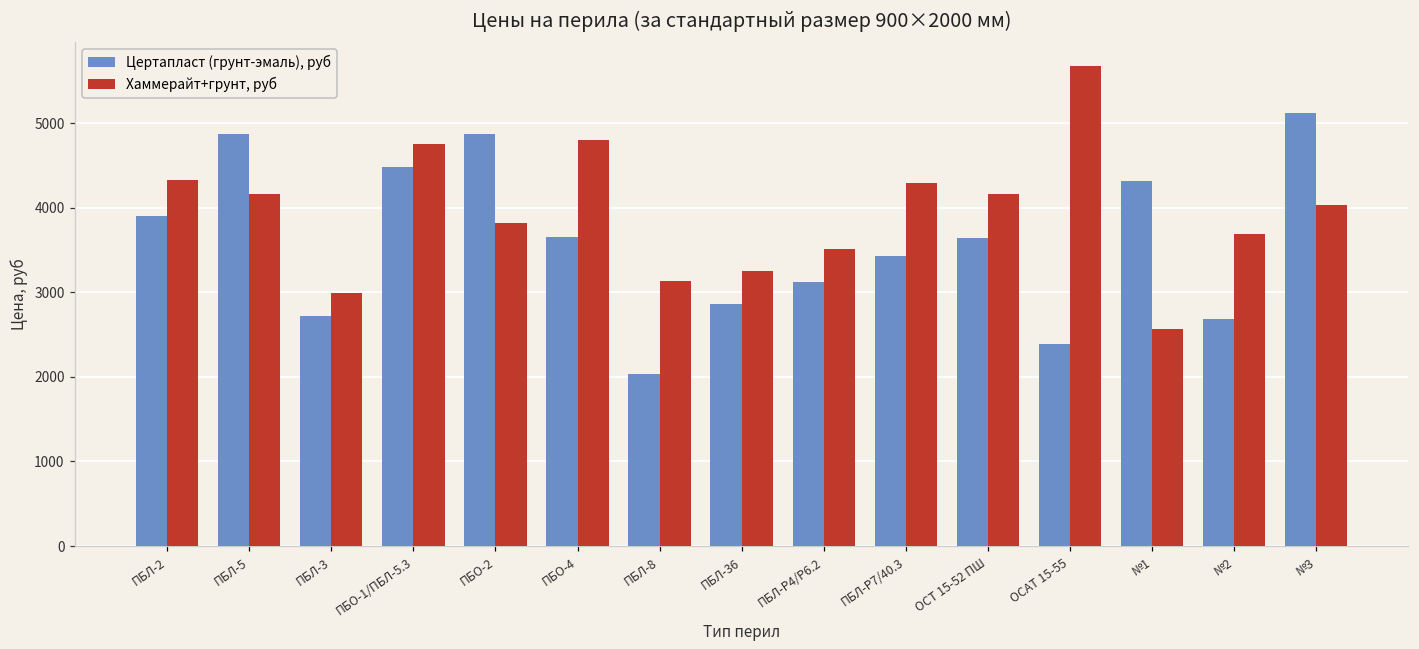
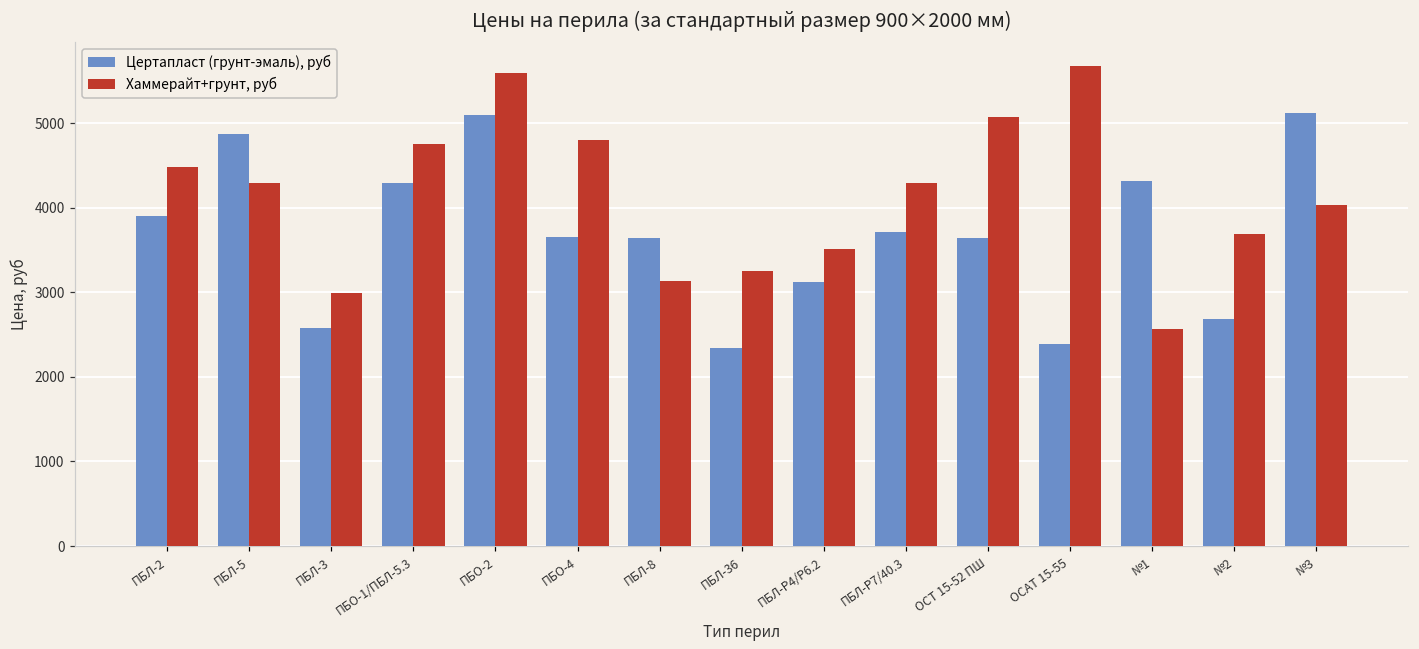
  {
    "Цертапласт (грунт-эмаль), руб": {
      "ПБЛ-2": 3900,
      "ПБЛ-5": 4900,
-     "ПБЛ-3": 2700,
-     "ПБО-1/ПБЛ-5.3": 4500,
-     "ПБО-2": 4900,
+     "ПБЛ-3": 2600,
+     "ПБО-1/ПБЛ-5.3": 4300,
+     "ПБО-2": 5100,
      "ПБО-4": 3700,
-     "ПБЛ-8": 2000,
-     "ПБЛ-36": 2900,
+     "ПБЛ-8": 3600,
+     "ПБЛ-36": 2300,
      "ПБЛ-Р4/Р6.2": 3100,
-     "ПБЛ-Р7/40.3": 3400,
+     "ПБЛ-Р7/40.3": 3700,
      "ОСТ 15-52 ПШ": 3600,
      "ОСАТ 15-55": 2400,
      "№1": 4300,
      "№2": 2700,
      "№3": 5100
    },
    "Хаммерайт+грунт, руб": {
-     "ПБЛ-2": 4300,
-     "ПБЛ-5": 4200,
+     "ПБЛ-2": 4500,
+     "ПБЛ-5": 4300,
      "ПБЛ-3": 3000,
      "ПБО-1/ПБЛ-5.3": 4800,
-     "ПБО-2": 3800,
+     "ПБО-2": 5600,
      "ПБО-4": 4800,
      "ПБЛ-8": 3100,
      "ПБЛ-36": 3300,
      "ПБЛ-Р4/Р6.2": 3500,
      "ПБЛ-Р7/40.3": 4300,
-     "ОСТ 15-52 ПШ": 4200,
+     "ОСТ 15-52 ПШ": 5100,
      "ОСАТ 15-55": 5700,
      "№1": 2600,
      "№2": 3700,
      "№3": 4000
    }
  }
